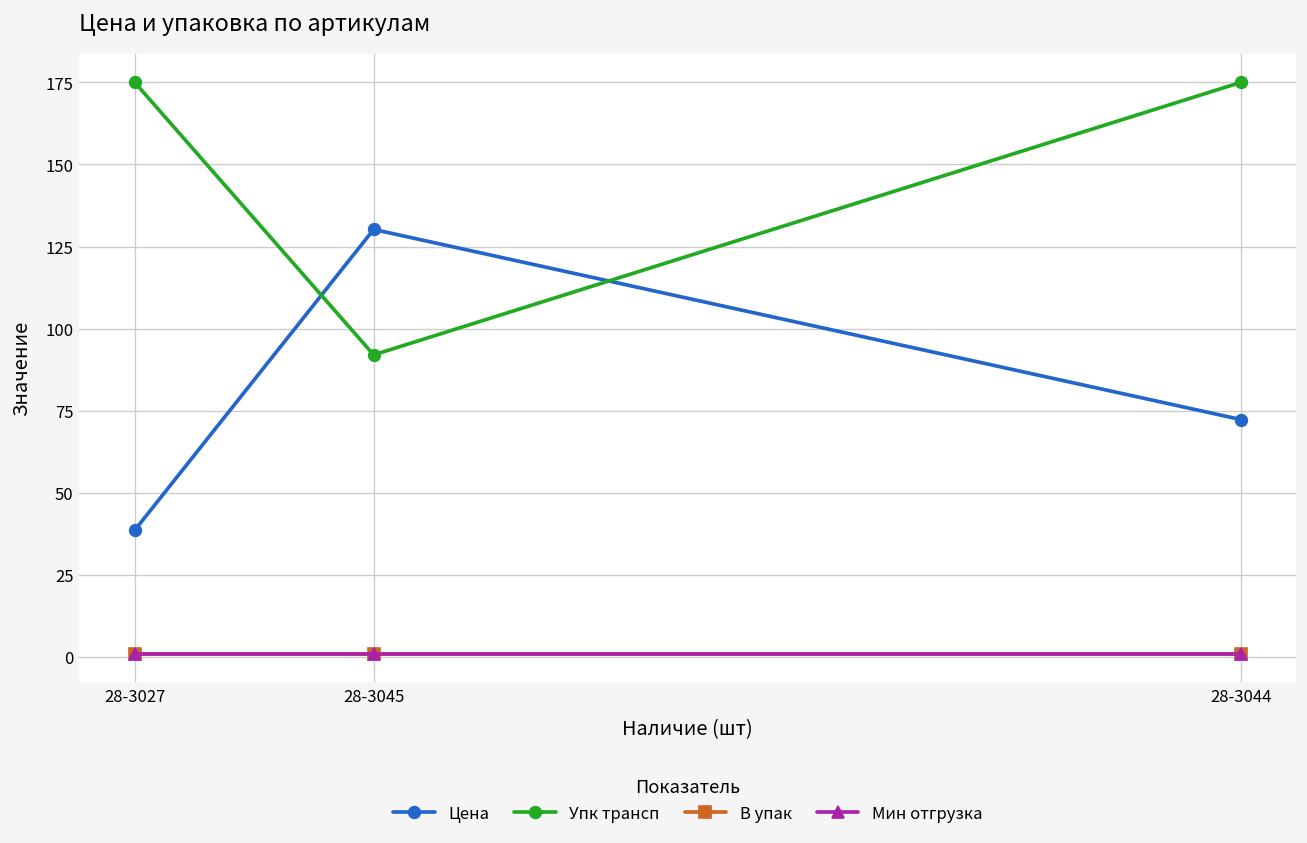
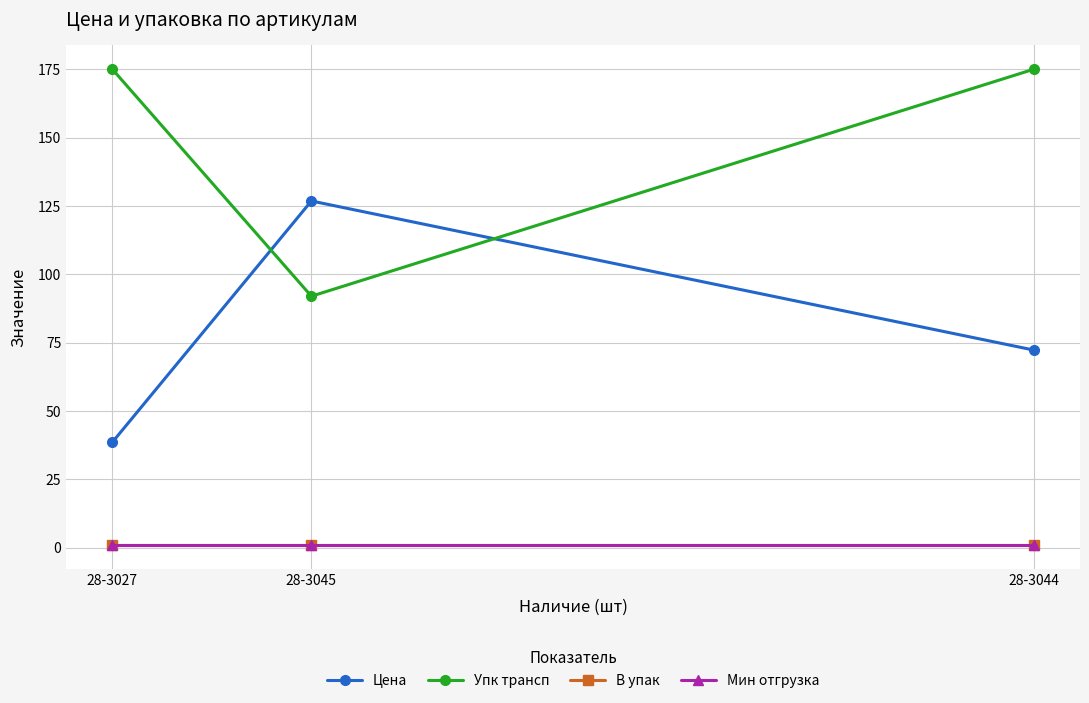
  {
    "Цена": {
      "28-3027": 39,
-     "28-3045": 130,
+     "28-3045": 127,
      "28-3044": 72
    },
    "Упк трансп": {
      "28-3027": 175,
      "28-3045": 92,
      "28-3044": 175
    },
    "Мин отгрузка": {
      "28-3027": 1,
      "28-3045": 1,
      "28-3044": 1
    }
  }
